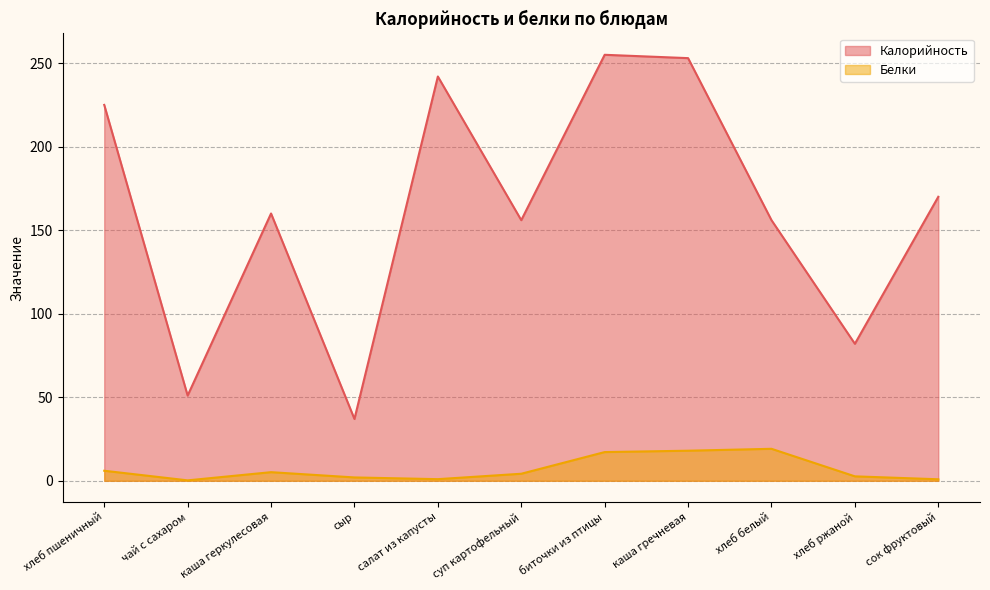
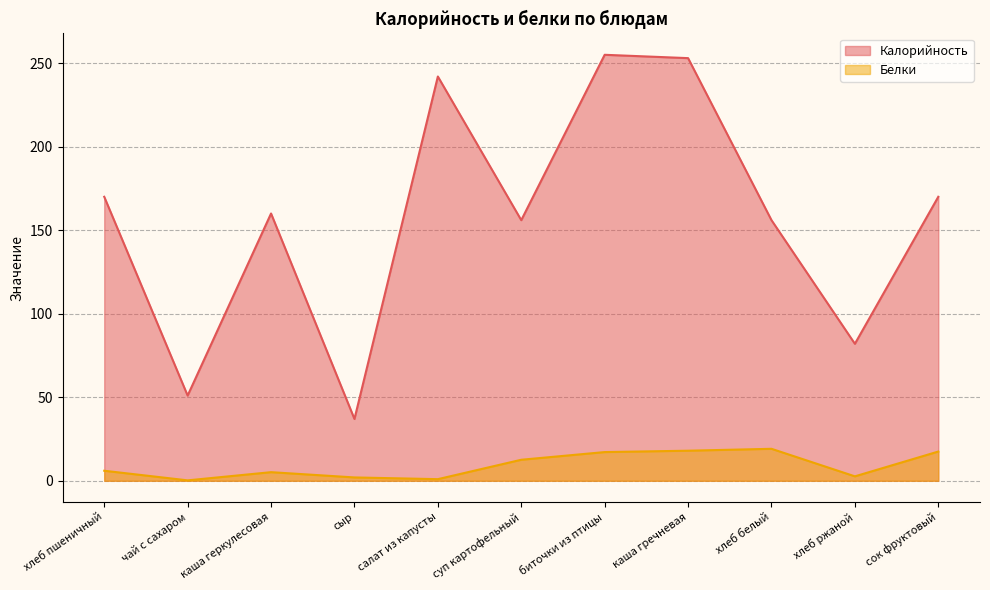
  {
    "Калорийность": {
-     "хлеб пшеничный": 225,
+     "хлеб пшеничный": 170,
      "чай с сахаром": 51,
      "каша геркулесовая": 160,
      "сыр": 37,
      "салат из капусты": 242,
      "суп картофельный": 156,
      "биточки из птицы": 255,
      "каша гречневая": 253,
      "хлеб белый": 156,
      "хлеб ржаной": 82,
      "сок фруктовый": 170
    },
    "Белки": {
      "хлеб пшеничный": 6,
      "чай с сахаром": 0,
      "каша геркулесовая": 5,
      "сыр": 2,
      "салат из капусты": 1,
-     "суп картофельный": 4,
+     "суп картофельный": 13,
      "биточки из птицы": 17,
      "каша гречневая": 18,
      "хлеб белый": 19,
      "хлеб ржаной": 3,
-     "сок фруктовый": 1
+     "сок фруктовый": 18
    }
  }
